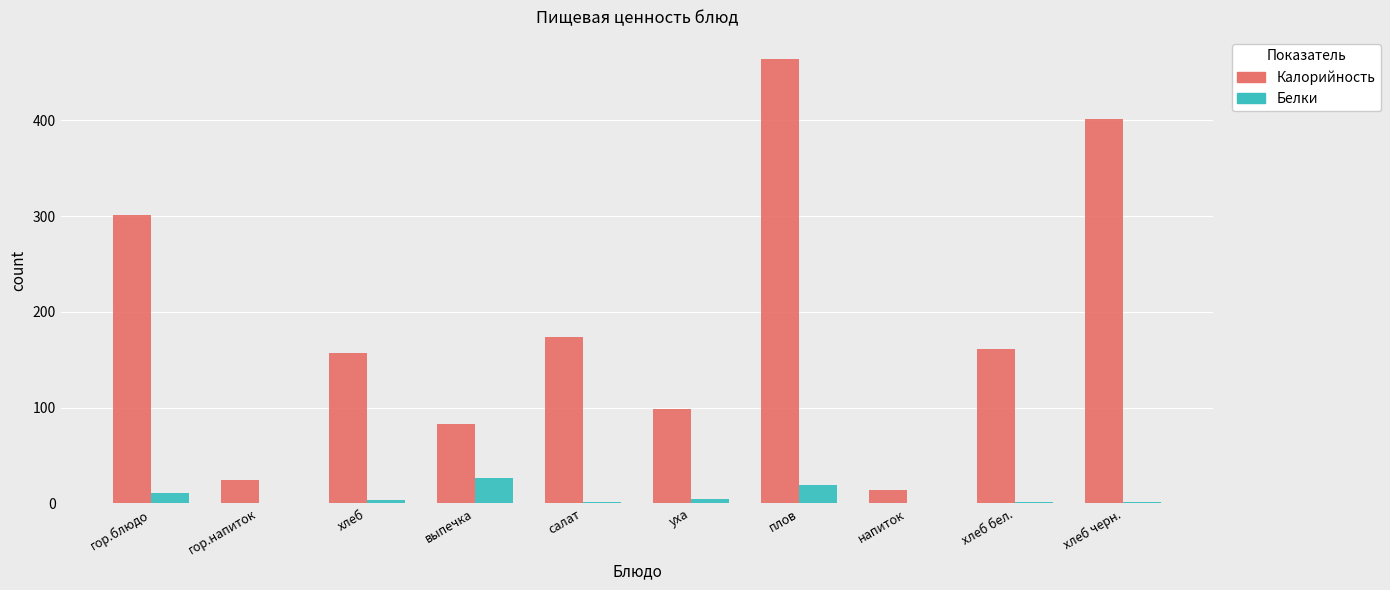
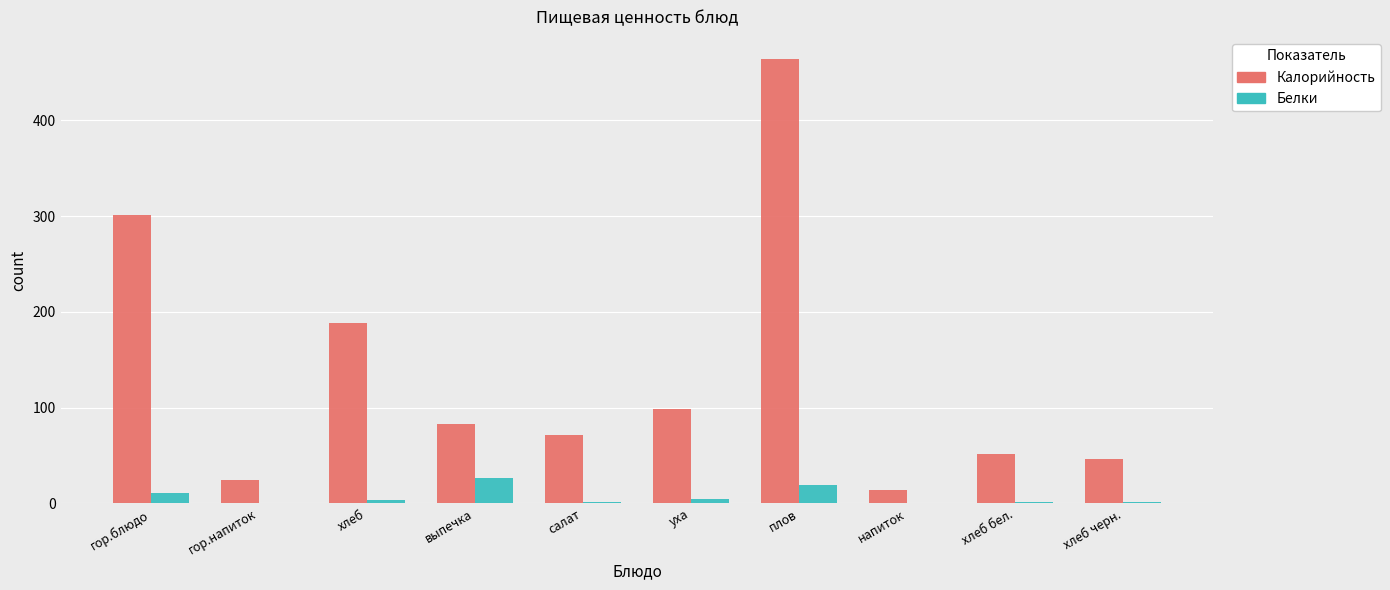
  {
    "Калорийность": {
      "гор.блюдо": 300,
      "гор.напиток": 20,
-     "хлеб": 160,
+     "хлеб": 190,
      "выпечка": 80,
-     "салат": 170,
+     "салат": 70,
      "уха": 100,
      "плов": 460,
      "напиток": 10,
-     "хлеб бел.": 160,
-     "хлеб черн.": 400
+     "хлеб бел.": 50,
+     "хлеб черн.": 50
    },
    "Белки": {
      "гор.блюдо": 10,
      "гор.напиток": 0,
      "хлеб": 0,
      "выпечка": 30,
      "уха": 10,
      "плов": 20,
      "напиток": 0
    }
  }
